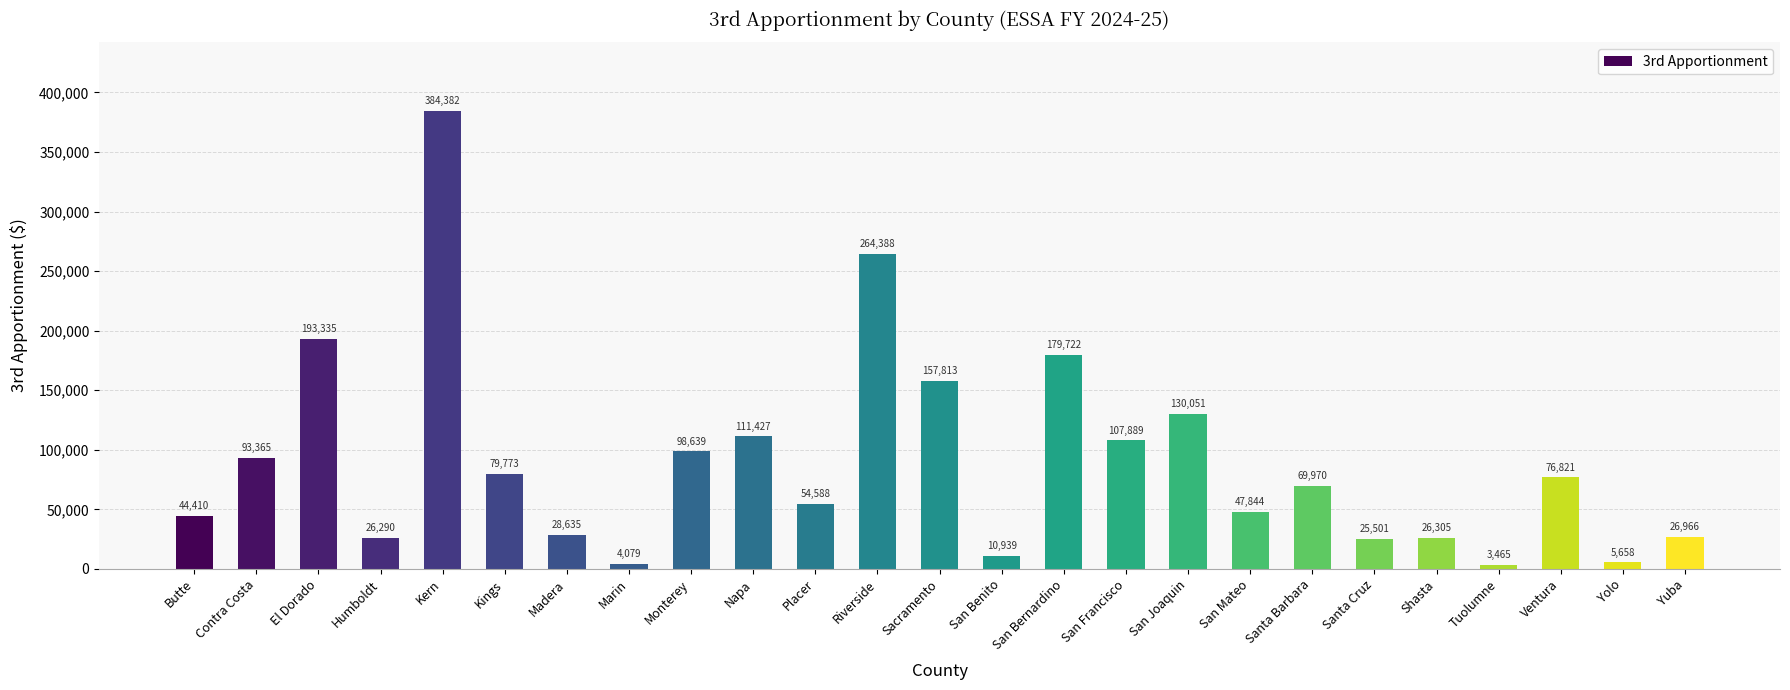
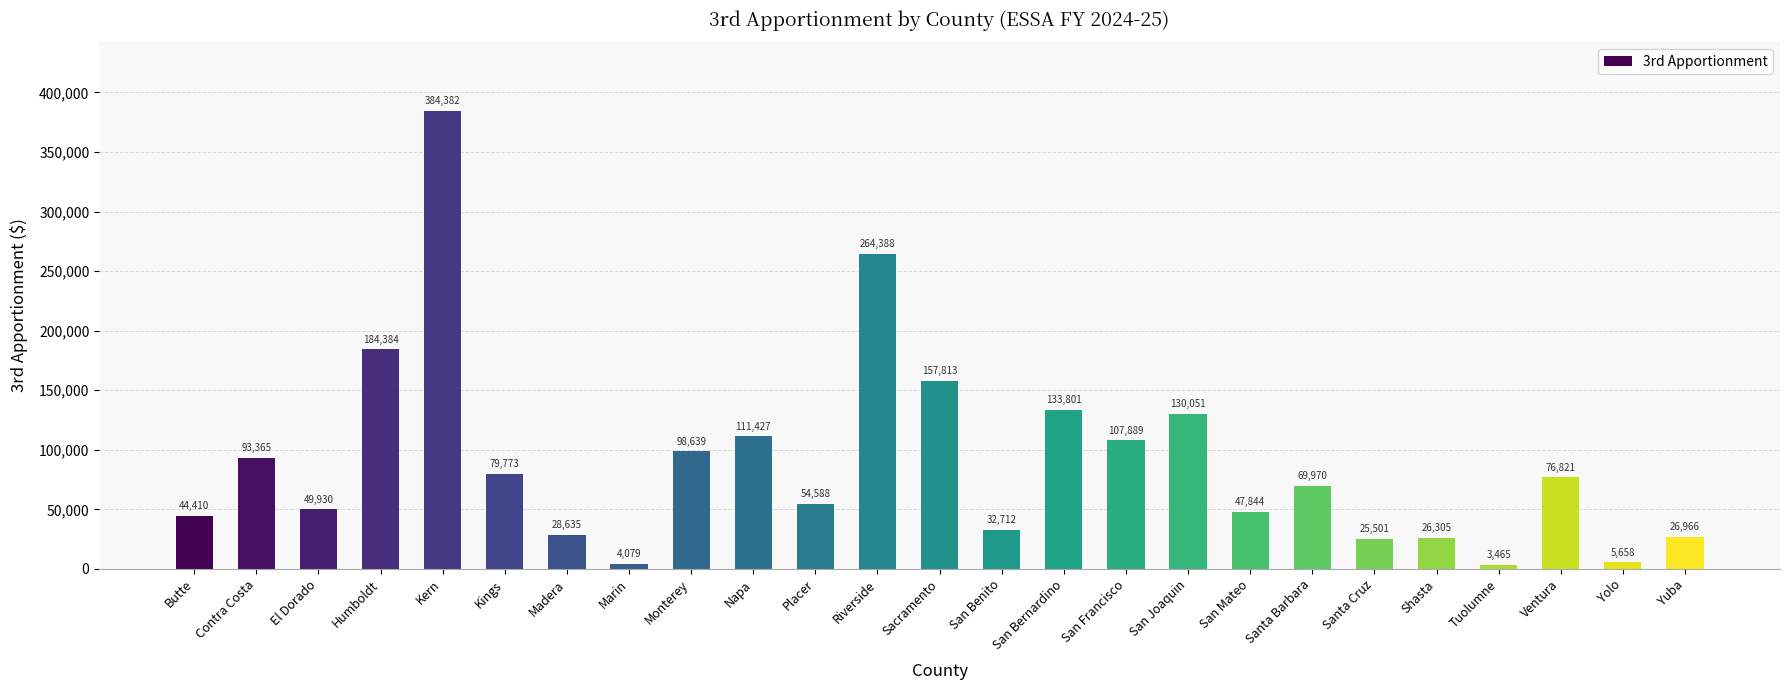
  {
    "Butte": "44,410",
    "Contra Costa": "93,365",
-   "El Dorado": "193,335",
-   "Humboldt": "26,290",
+   "El Dorado": "49,930",
+   "Humboldt": "184,384",
    "Kern": "384,382",
    "Kings": "79,773",
    "Madera": "28,635",
    "Marin": "4,079",
    "Monterey": "98,639",
    "Napa": "111,427",
    "Placer": "54,588",
    "Riverside": "264,388",
    "Sacramento": "157,813",
-   "San Benito": "10,939",
-   "San Bernardino": "179,722",
+   "San Benito": "32,712",
+   "San Bernardino": "133,801",
    "San Francisco": "107,889",
    "San Joaquin": "130,051",
    "San Mateo": "47,844",
    "Santa Barbara": "69,970",
    "Santa Cruz": "25,501",
    "Shasta": "26,305",
    "Tuolumne": "3,465",
    "Ventura": "76,821",
    "Yolo": "5,658",
    "Yuba": "26,966"
  }
